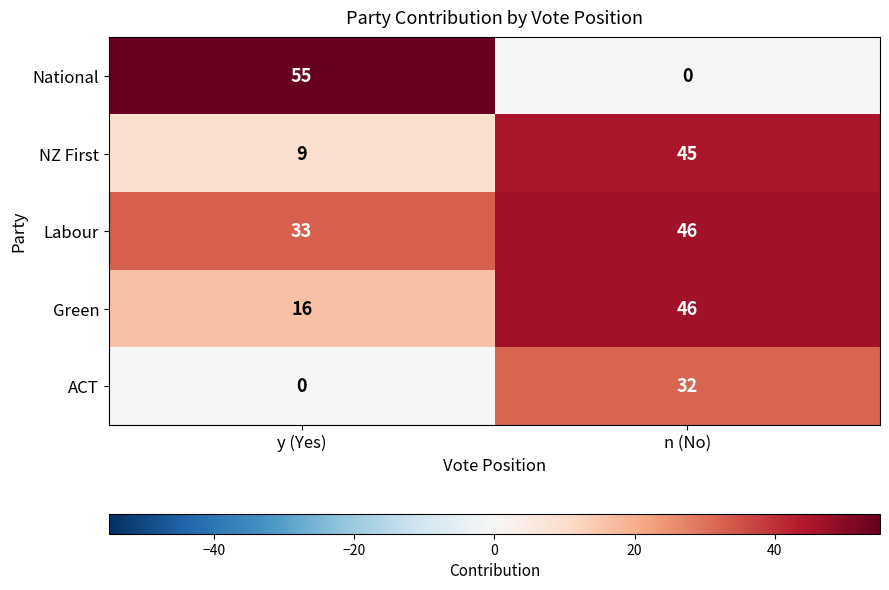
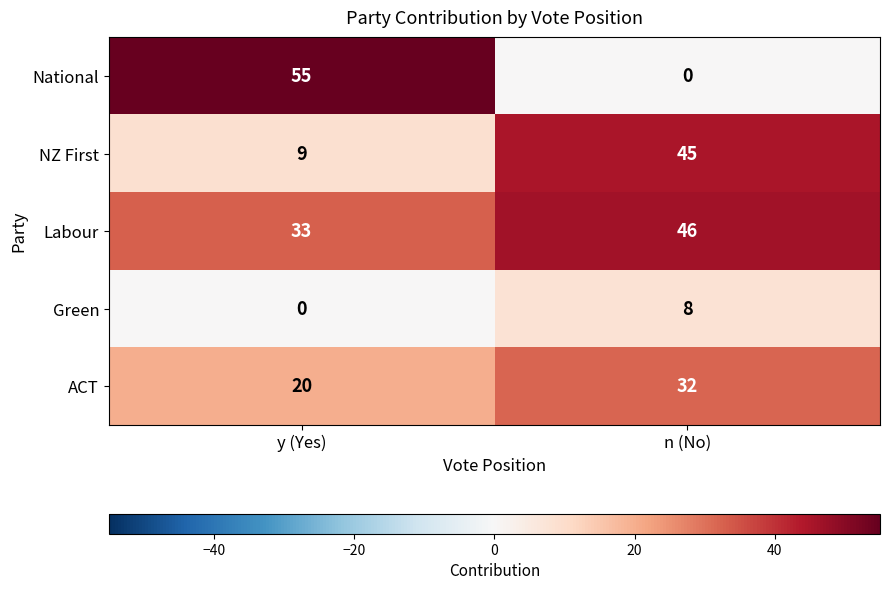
  {
    "National": {
      "y (Yes)": 55,
      "n (No)": 0
    },
    "NZ First": {
      "y (Yes)": 9,
      "n (No)": 45
    },
    "Labour": {
      "y (Yes)": 33,
      "n (No)": 46
    },
    "Green": {
-     "y (Yes)": 16,
-     "n (No)": 46
+     "y (Yes)": 0,
+     "n (No)": 8
    },
    "ACT": {
-     "y (Yes)": 0,
+     "y (Yes)": 20,
      "n (No)": 32
    }
  }
